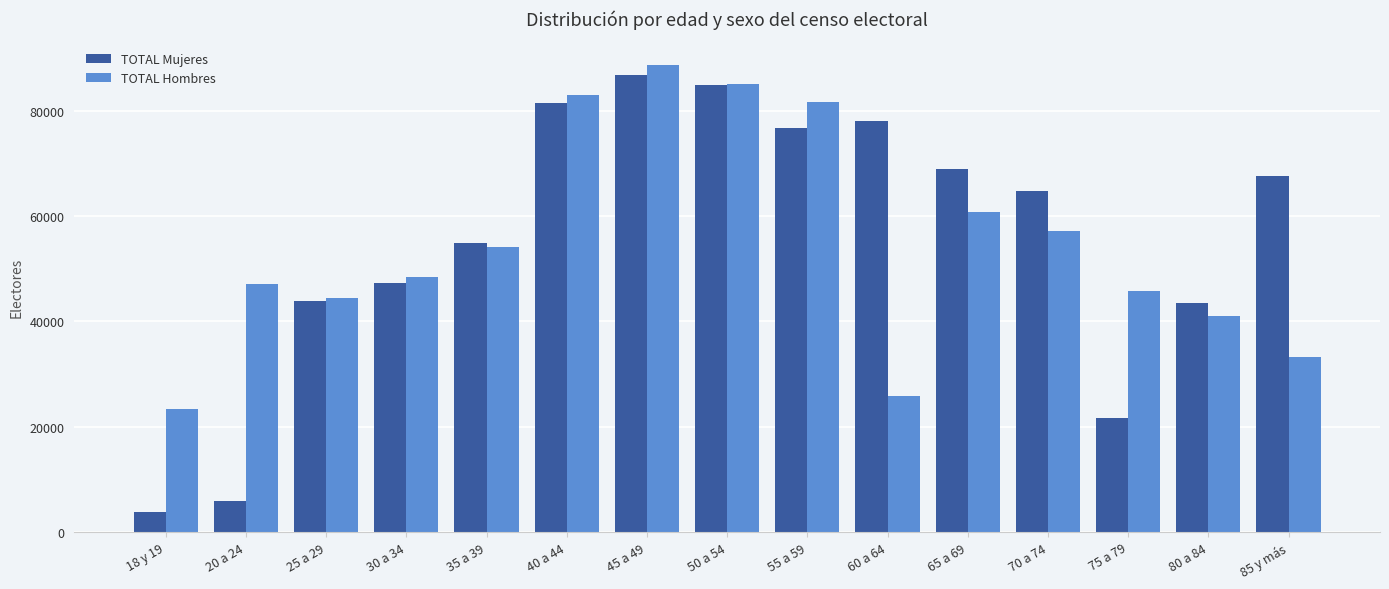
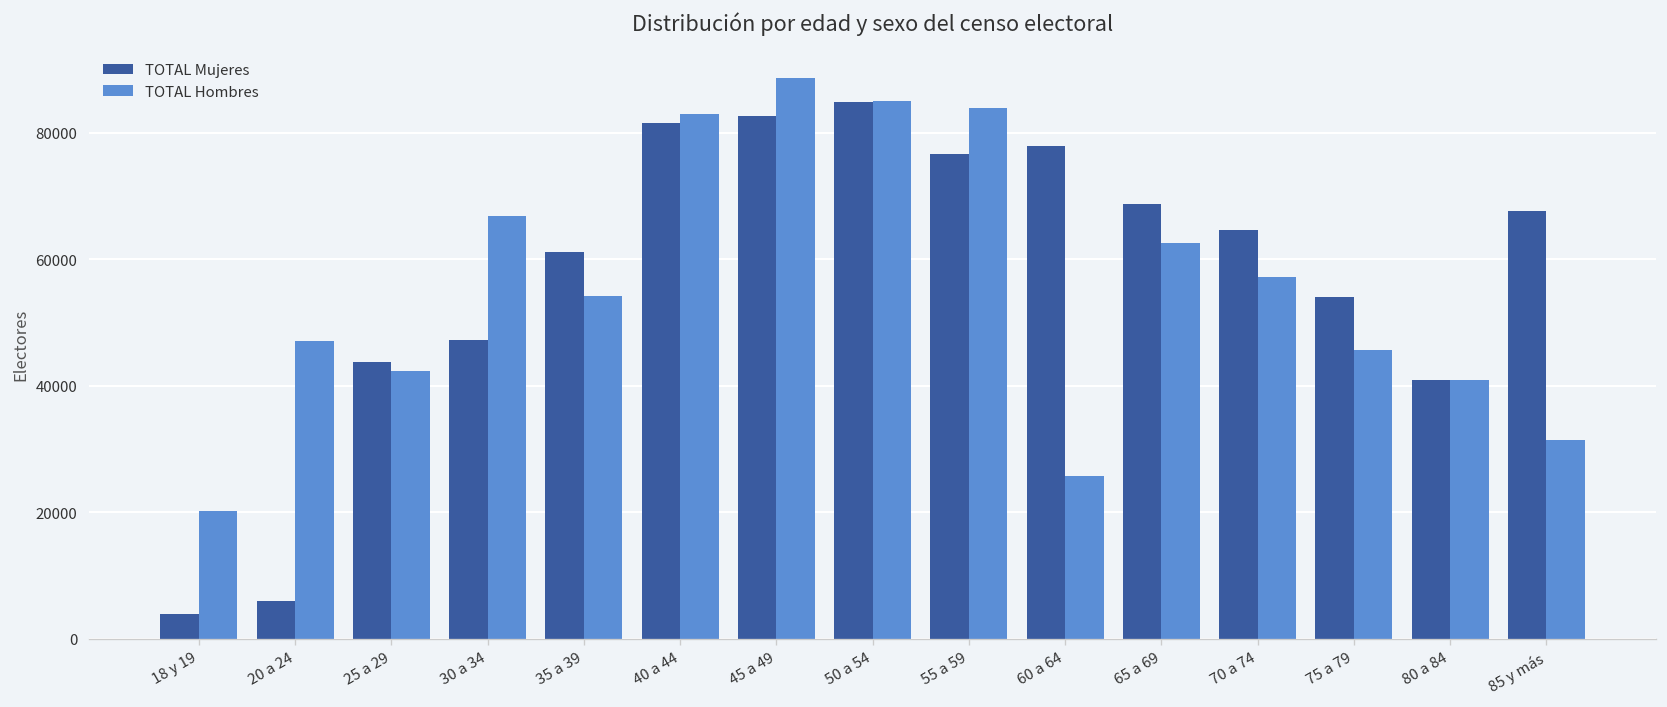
  {
    "TOTAL Mujeres": {
      "18 y 19": 4000,
      "20 a 24": 6000,
      "25 a 29": 44000,
      "30 a 34": 47000,
-     "35 a 39": 55000,
+     "35 a 39": 61000,
      "40 a 44": 82000,
-     "45 a 49": 87000,
+     "45 a 49": 83000,
      "50 a 54": 85000,
      "55 a 59": 77000,
      "60 a 64": 78000,
      "65 a 69": 69000,
      "70 a 74": 65000,
-     "75 a 79": 22000,
-     "80 a 84": 43000,
+     "75 a 79": 54000,
+     "80 a 84": 41000,
      "85 y más": 68000
    },
    "TOTAL Hombres": {
-     "18 y 19": 23000,
+     "18 y 19": 20000,
      "20 a 24": 47000,
-     "25 a 29": 44000,
-     "30 a 34": 49000,
+     "25 a 29": 42000,
+     "30 a 34": 67000,
      "35 a 39": 54000,
      "40 a 44": 83000,
      "45 a 49": 89000,
      "50 a 54": 85000,
-     "55 a 59": 82000,
+     "55 a 59": 84000,
      "60 a 64": 26000,
-     "65 a 69": 61000,
+     "65 a 69": 63000,
      "70 a 74": 57000,
      "75 a 79": 46000,
      "80 a 84": 41000,
-     "85 y más": 33000
+     "85 y más": 31000
    }
  }
